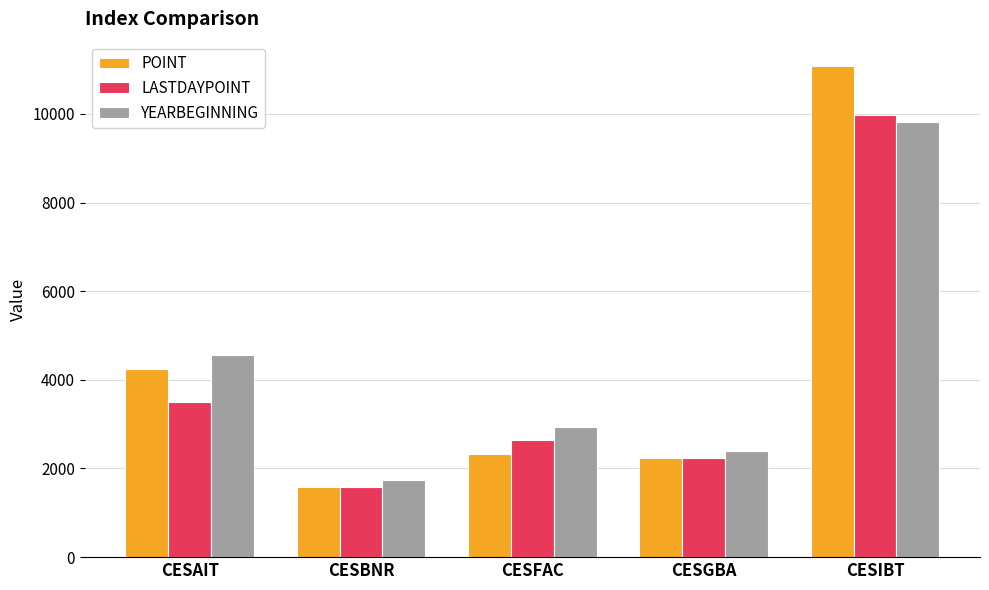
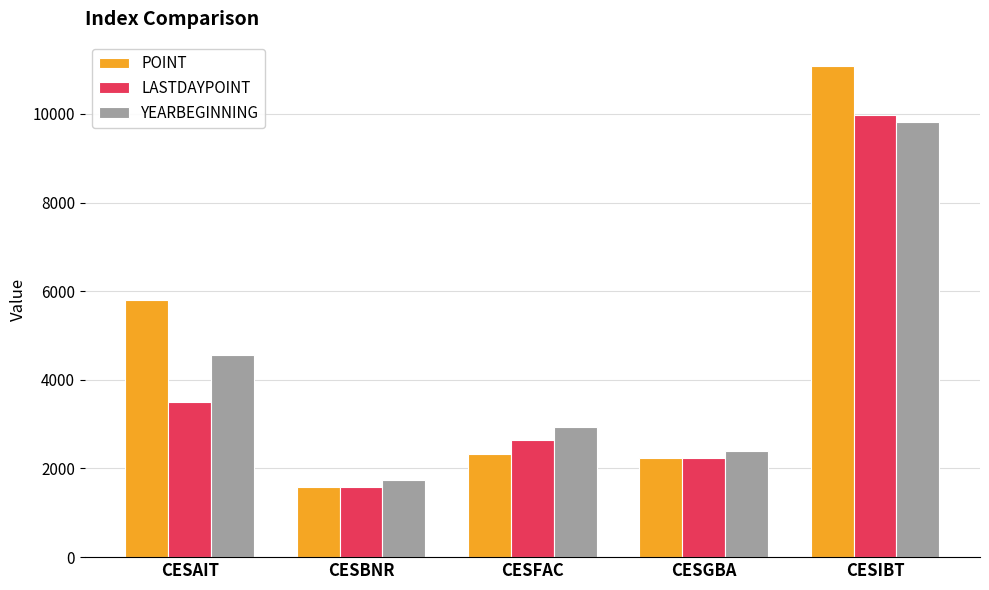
  {
    "POINT": {
-     "CESAIT": 4200,
+     "CESAIT": 5800,
      "CESBNR": 1600,
      "CESFAC": 2300,
      "CESGBA": 2200,
      "CESIBT": 11100
    },
    "LASTDAYPOINT": {
      "CESAIT": 3500,
      "CESBNR": 1600,
      "CESFAC": 2600,
      "CESGBA": 2200,
      "CESIBT": 10000
    },
    "YEARBEGINNING": {
      "CESAIT": 4600,
      "CESBNR": 1700,
      "CESFAC": 2900,
      "CESGBA": 2400,
      "CESIBT": 9800
    }
  }
